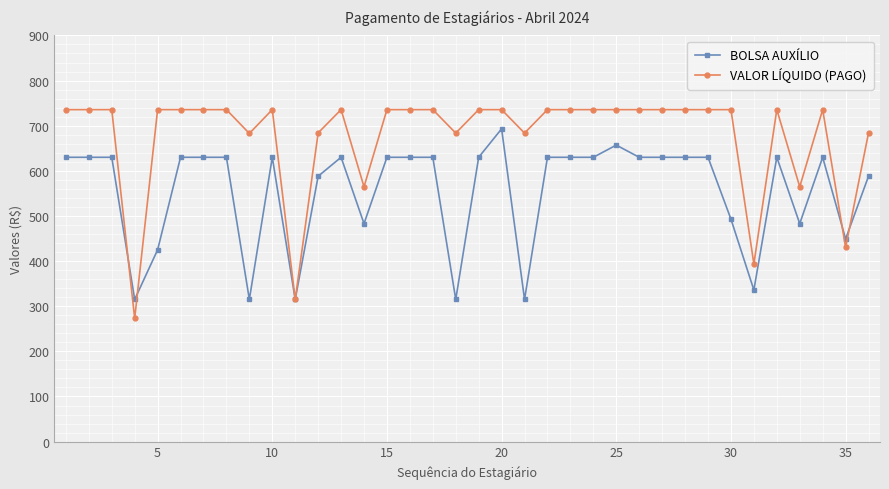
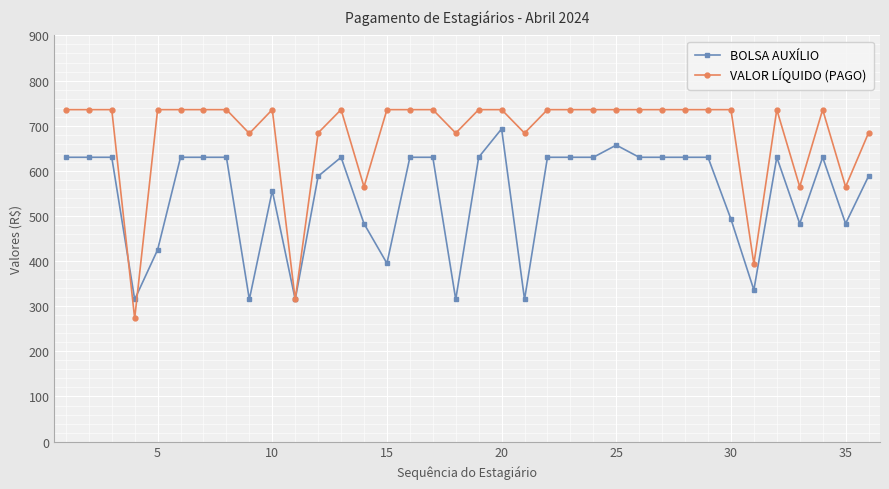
  {
    "BOLSA AUXÍLIO": {
      "5": 430,
-     "10": 630,
-     "15": 630,
+     "10": 560,
+     "15": 400,
      "20": 690,
      "25": 660,
      "30": 490,
-     "35": 450
+     "35": 480
    },
    "VALOR LÍQUIDO (PAGO)": {
      "5": 740,
      "10": 740,
      "15": 740,
      "20": 740,
      "25": 740,
      "30": 740,
-     "35": 430
+     "35": 560
    }
  }
